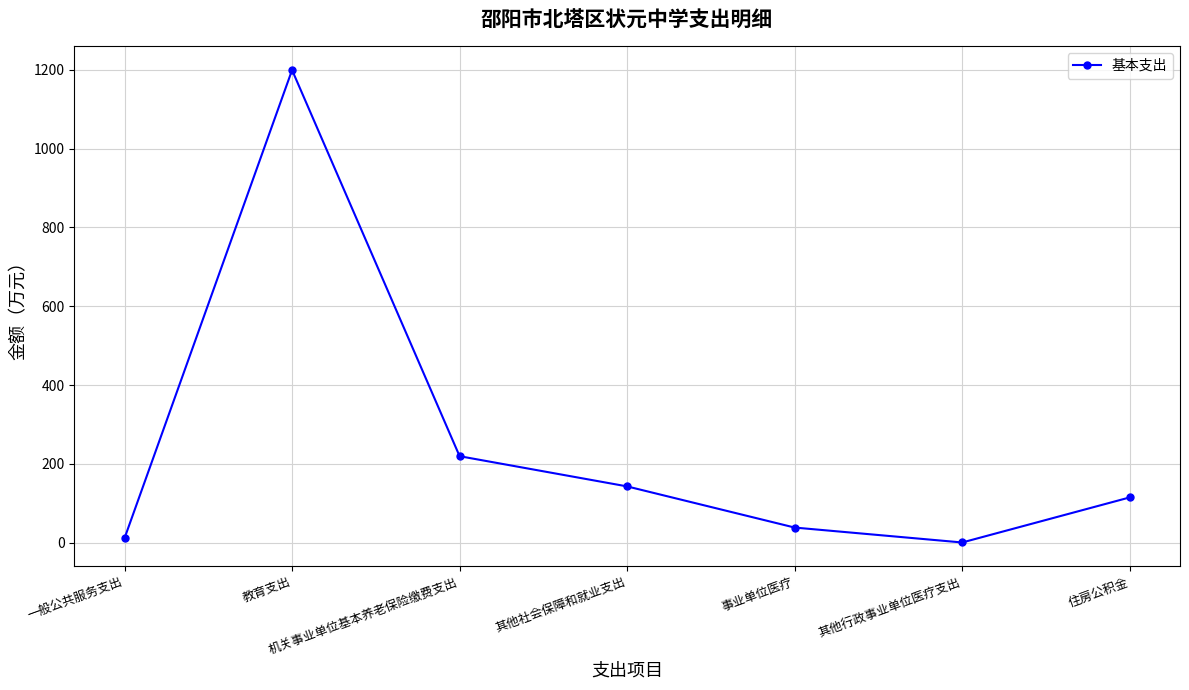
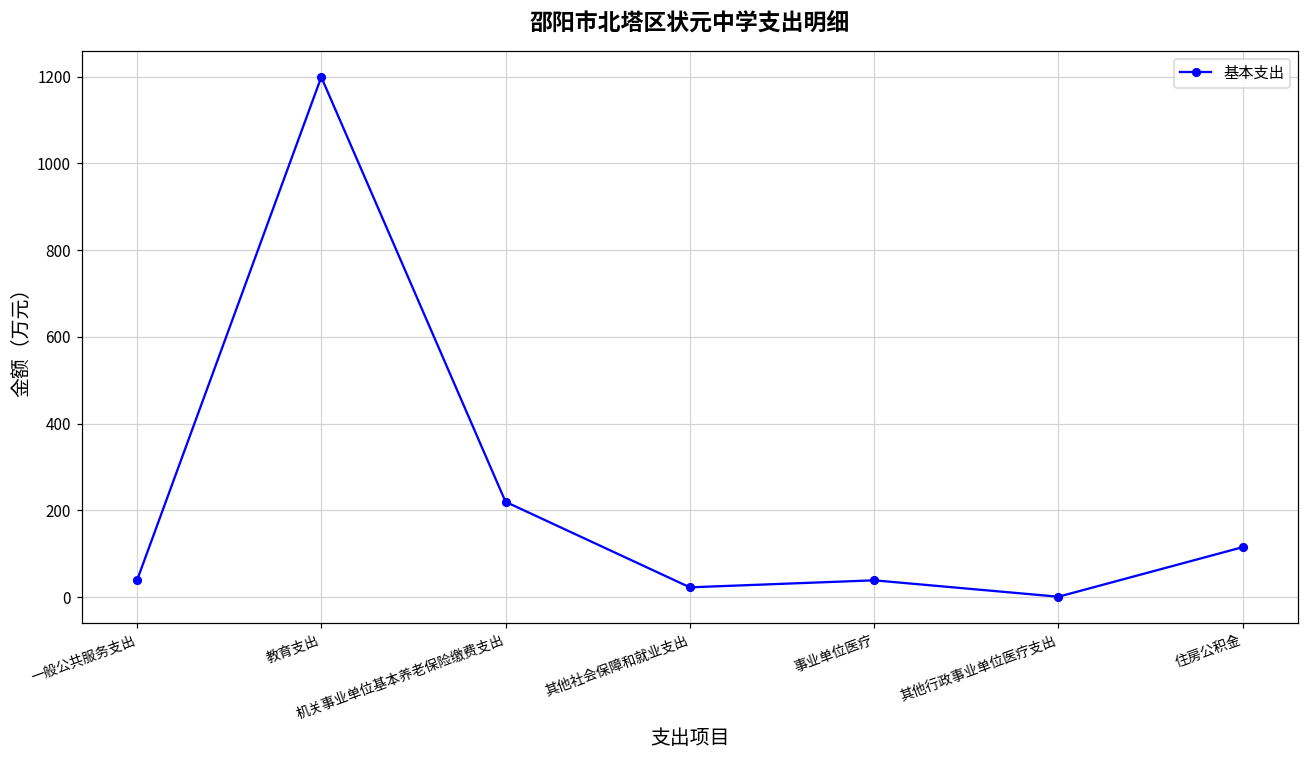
  {
-   "一般公共服务支出": 10,
+   "一般公共服务支出": 40,
    "教育支出": 1200,
    "机关事业单位基本养老保险缴费支出": 220,
-   "其他社会保障和就业支出": 140,
+   "其他社会保障和就业支出": 20,
    "事业单位医疗": 40,
    "其他行政事业单位医疗支出": 0,
    "住房公积金": 120
  }
